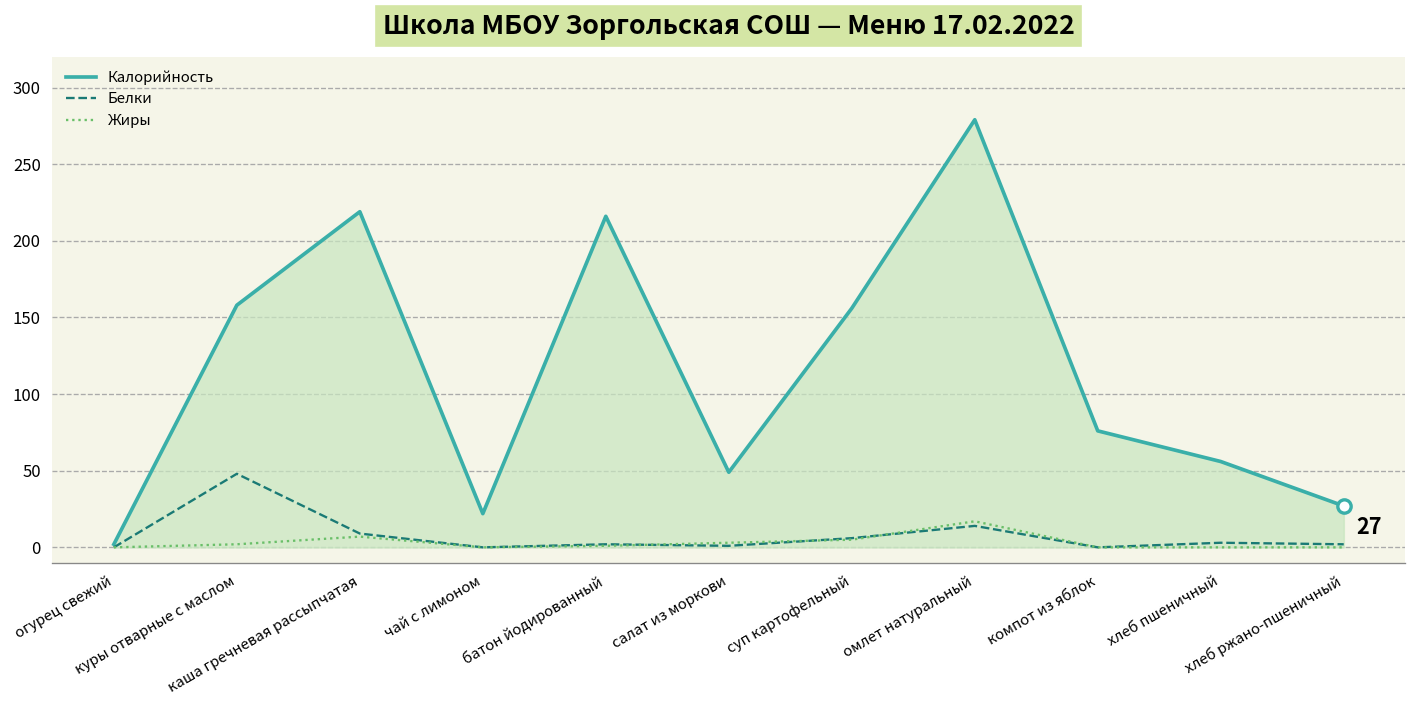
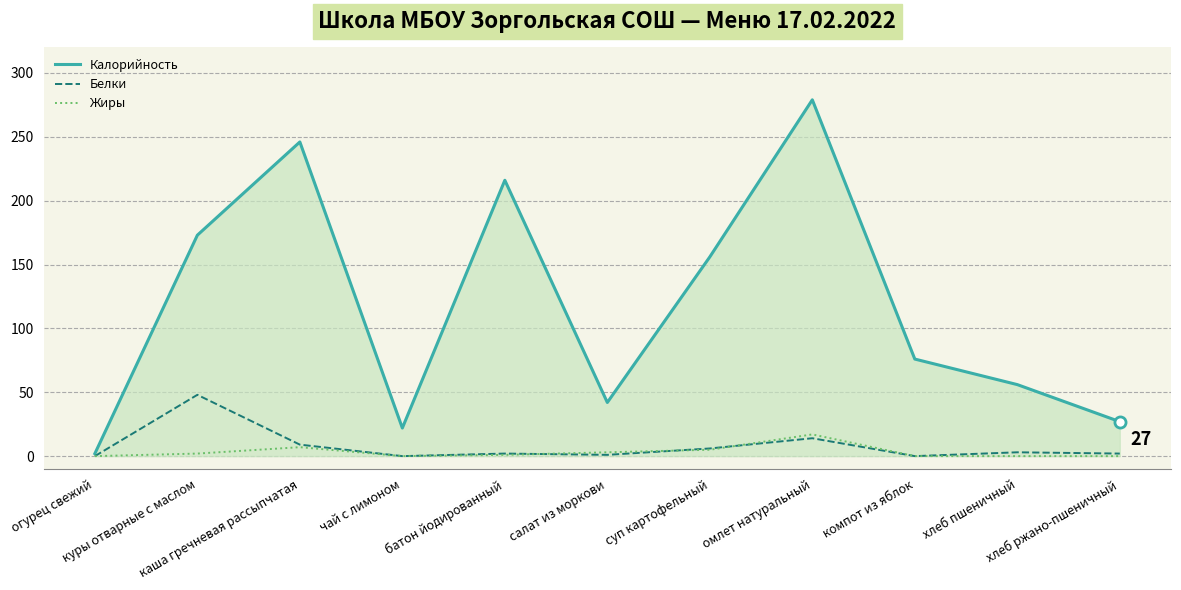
  {
    "Калорийность": {
-     "куры отварные с маслом": 158,
-     "каша гречневая рассыпчатая": 219,
+     "куры отварные с маслом": 173,
+     "каша гречневая рассыпчатая": 246,
      "чай с лимоном": 22,
      "батон йодированный": 216,
-     "салат из моркови": 49,
+     "салат из моркови": 42,
      "суп картофельный": 156,
      "омлет натуральный": 279,
      "компот из яблок": 76,
      "хлеб пшеничный": 56
    },
    "Белки": {
      "куры отварные с маслом": 48,
      "каша гречневая рассыпчатая": 9,
      "омлет натуральный": 14,
      "хлеб пшеничный": 3
    },
    "Жиры": {
      "куры отварные с маслом": 2,
      "каша гречневая рассыпчатая": 7,
      "омлет натуральный": 17,
      "хлеб пшеничный": 0
    }
  }
